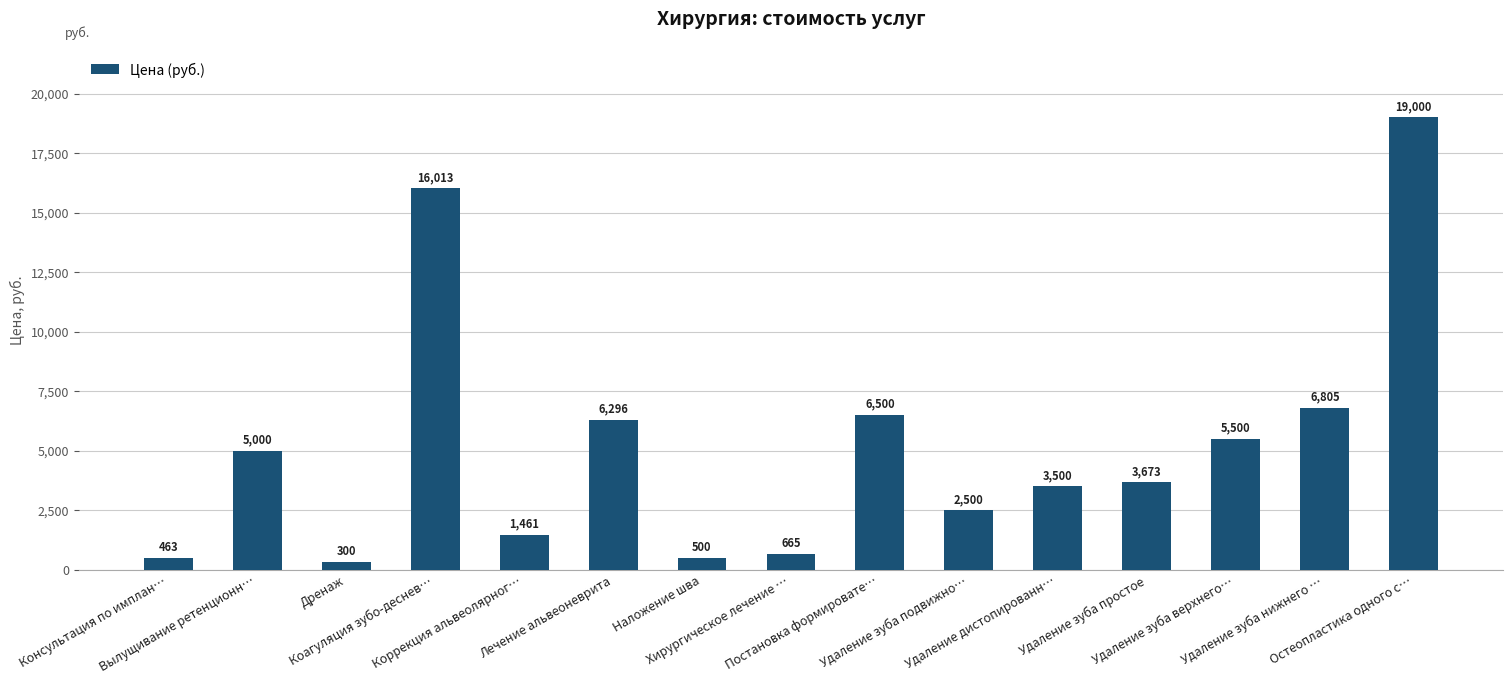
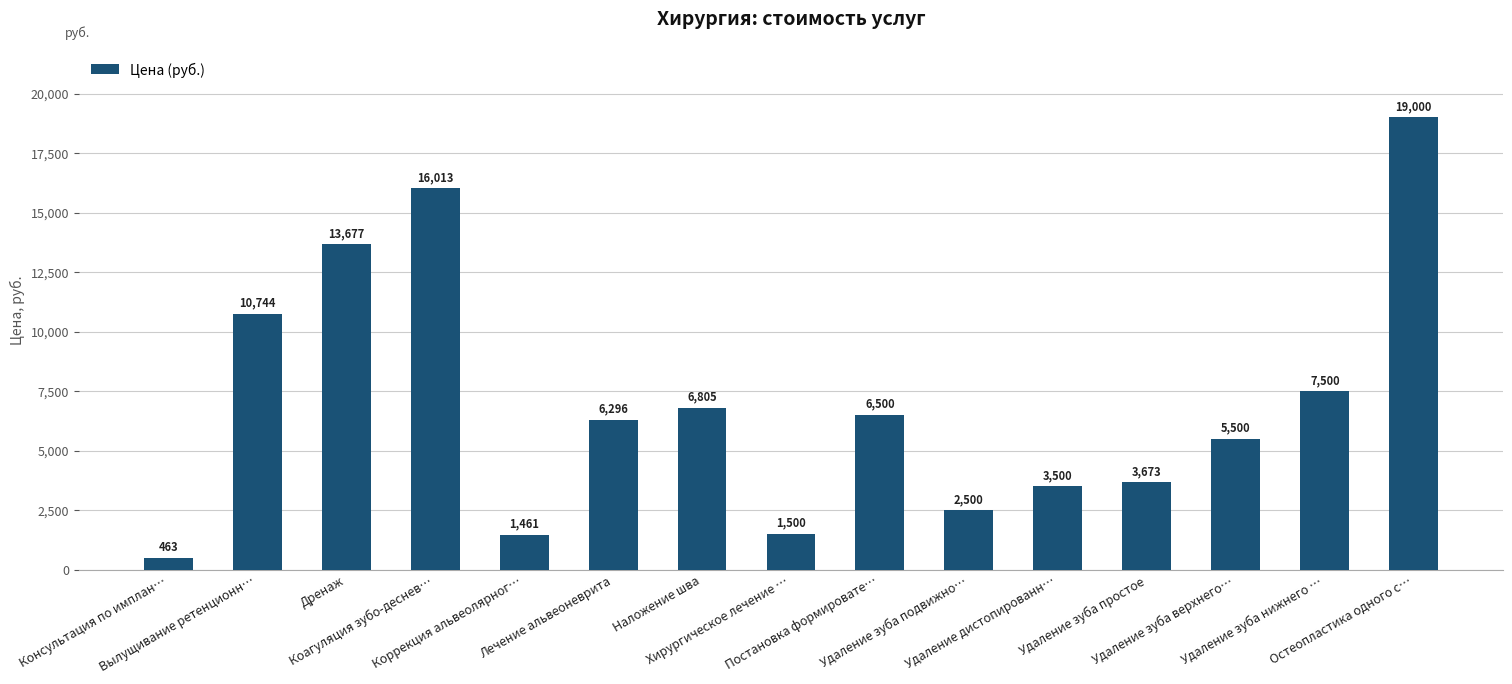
  {
    "Консультация по имплан…": "463",
-   "Вылущивание ретенционн…": "5,000",
-   "Дренаж": "300",
+   "Вылущивание ретенционн…": "10,744",
+   "Дренаж": "13,677",
    "Коагуляция зубо-деснев…": "16,013",
    "Коррекция альвеолярног…": "1,461",
    "Лечение альвеоневрита": "6,296",
-   "Наложение шва": "500",
-   "Хирургическое лечение …": "665",
+   "Наложение шва": "6,805",
+   "Хирургическое лечение …": "1,500",
    "Постановка формировате…": "6,500",
    "Удаление зуба подвижно…": "2,500",
    "Удаление дистопированн…": "3,500",
    "Удаление зуба простое": "3,673",
    "Удаление зуба верхнего…": "5,500",
-   "Удаление зуба нижнего …": "6,805",
+   "Удаление зуба нижнего …": "7,500",
    "Остеопластика одного с…": "19,000"
  }
